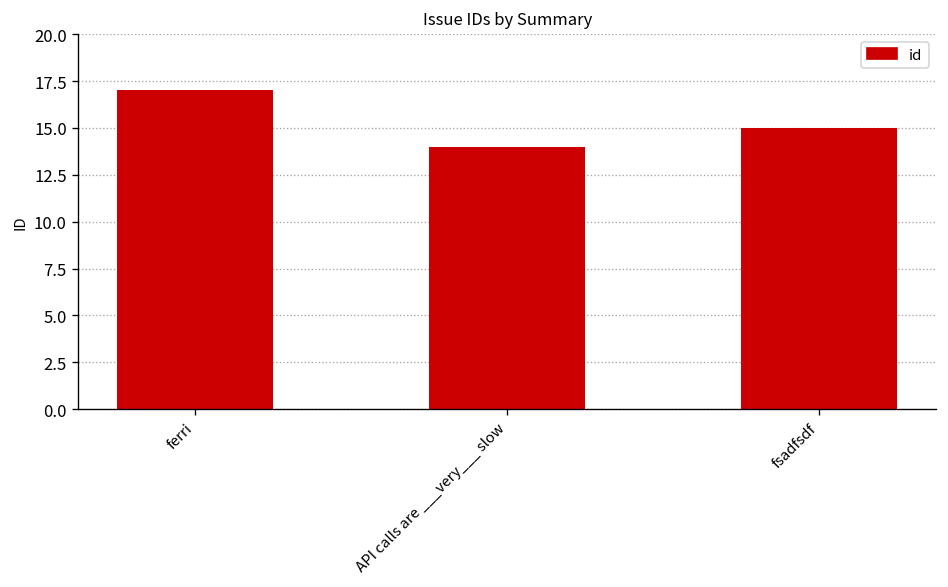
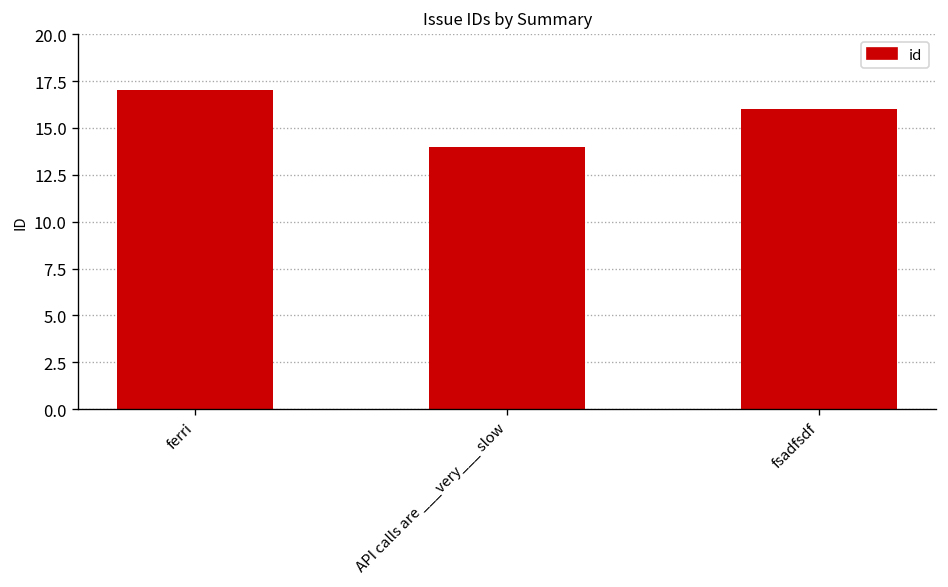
  {
    "ferri": 17,
    "API calls are ___very___ slow": 14,
-   "fsadfsdf": 15
+   "fsadfsdf": 16
  }
